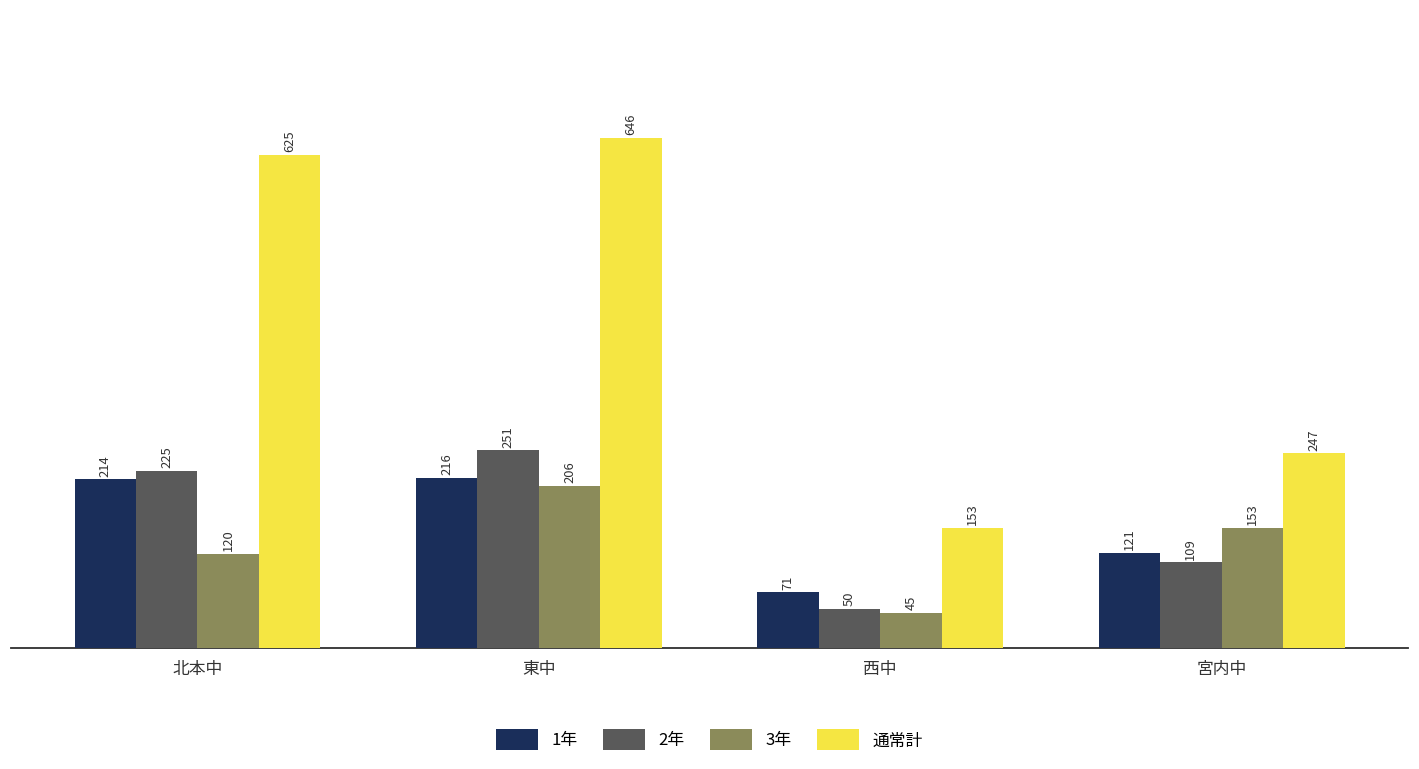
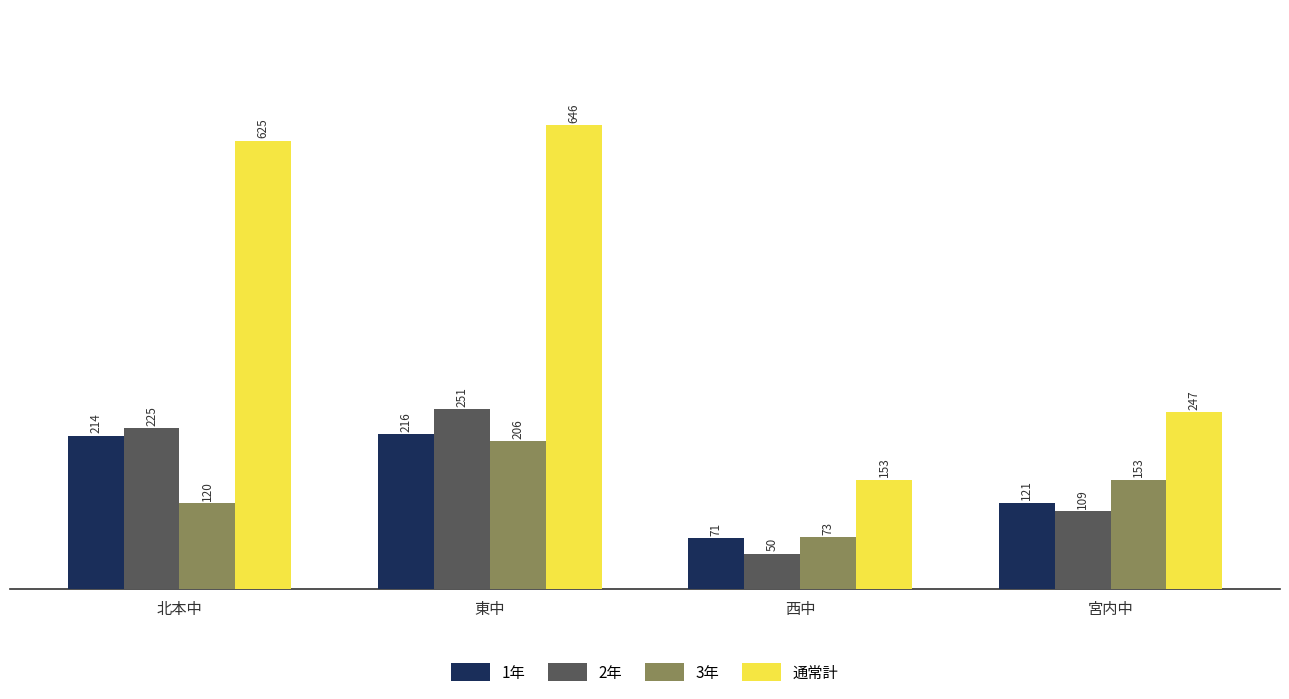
  {
    "1年": {
      "北本中": 214,
      "東中": 216,
      "西中": 71,
      "宮内中": 121
    },
    "2年": {
      "北本中": 225,
      "東中": 251,
      "西中": 50,
      "宮内中": 109
    },
    "3年": {
      "北本中": 120,
      "東中": 206,
-     "西中": 45,
+     "西中": 73,
      "宮内中": 153
    },
    "通常計": {
      "北本中": 625,
      "東中": 646,
      "西中": 153,
      "宮内中": 247
    }
  }
